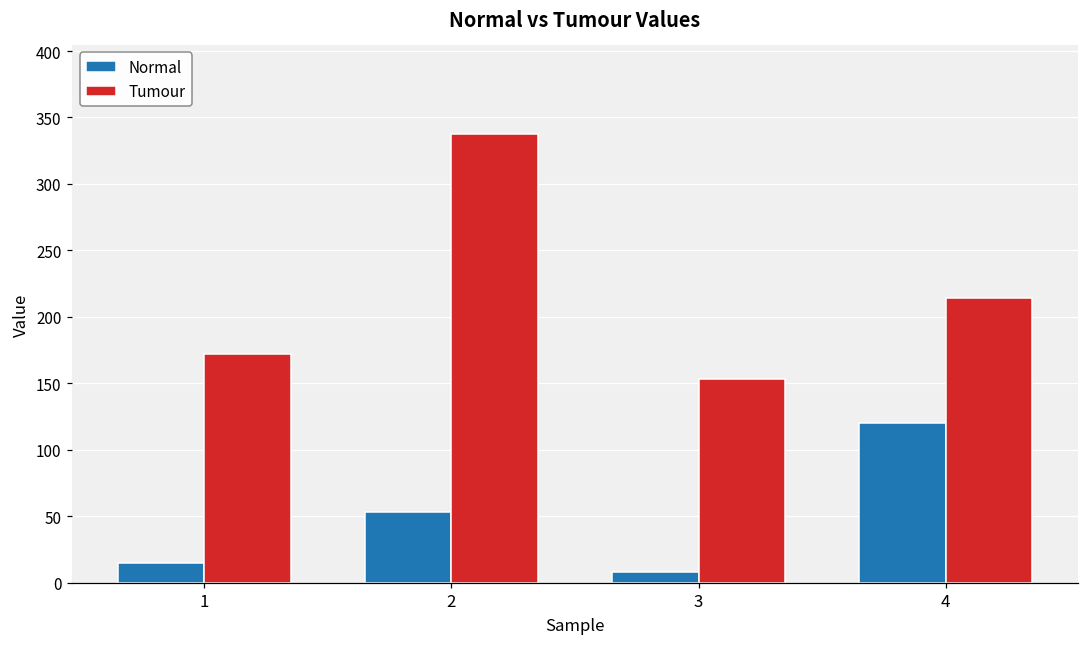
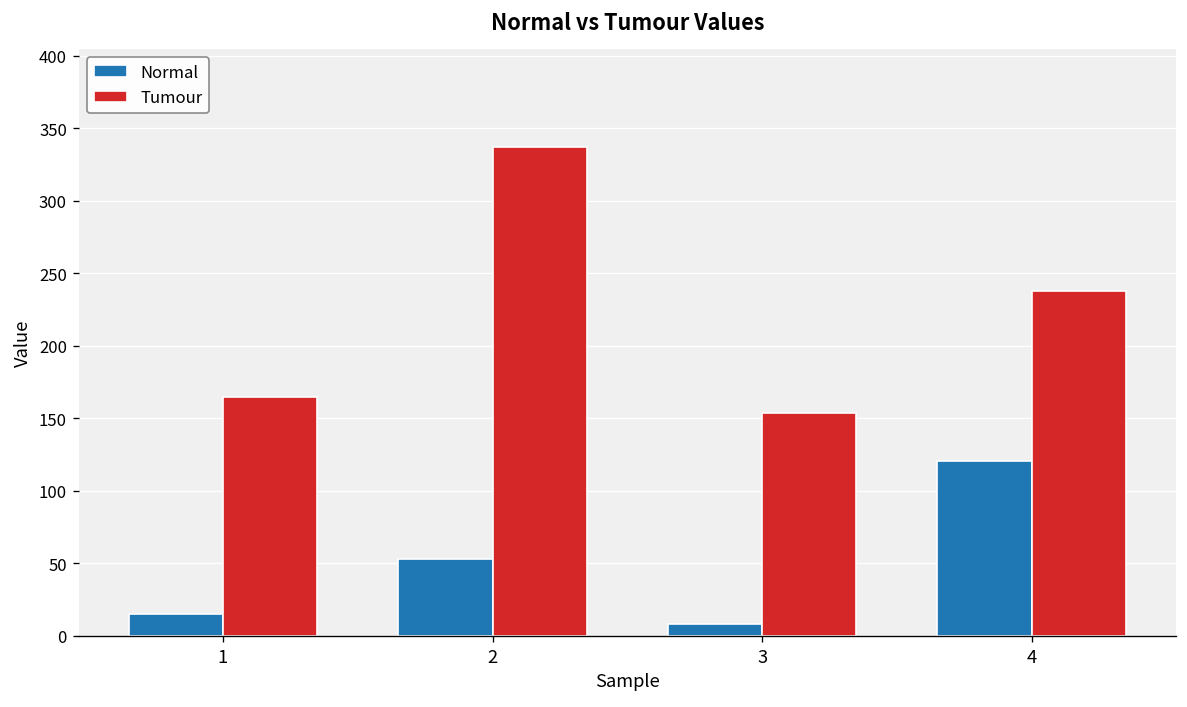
  {
    "Normal": {
      "1": 15,
      "2": 53,
      "3": 8,
      "4": 120
    },
    "Tumour": {
-     "1": 172,
+     "1": 164,
      "2": 337,
      "3": 154,
-     "4": 214
+     "4": 238
    }
  }
